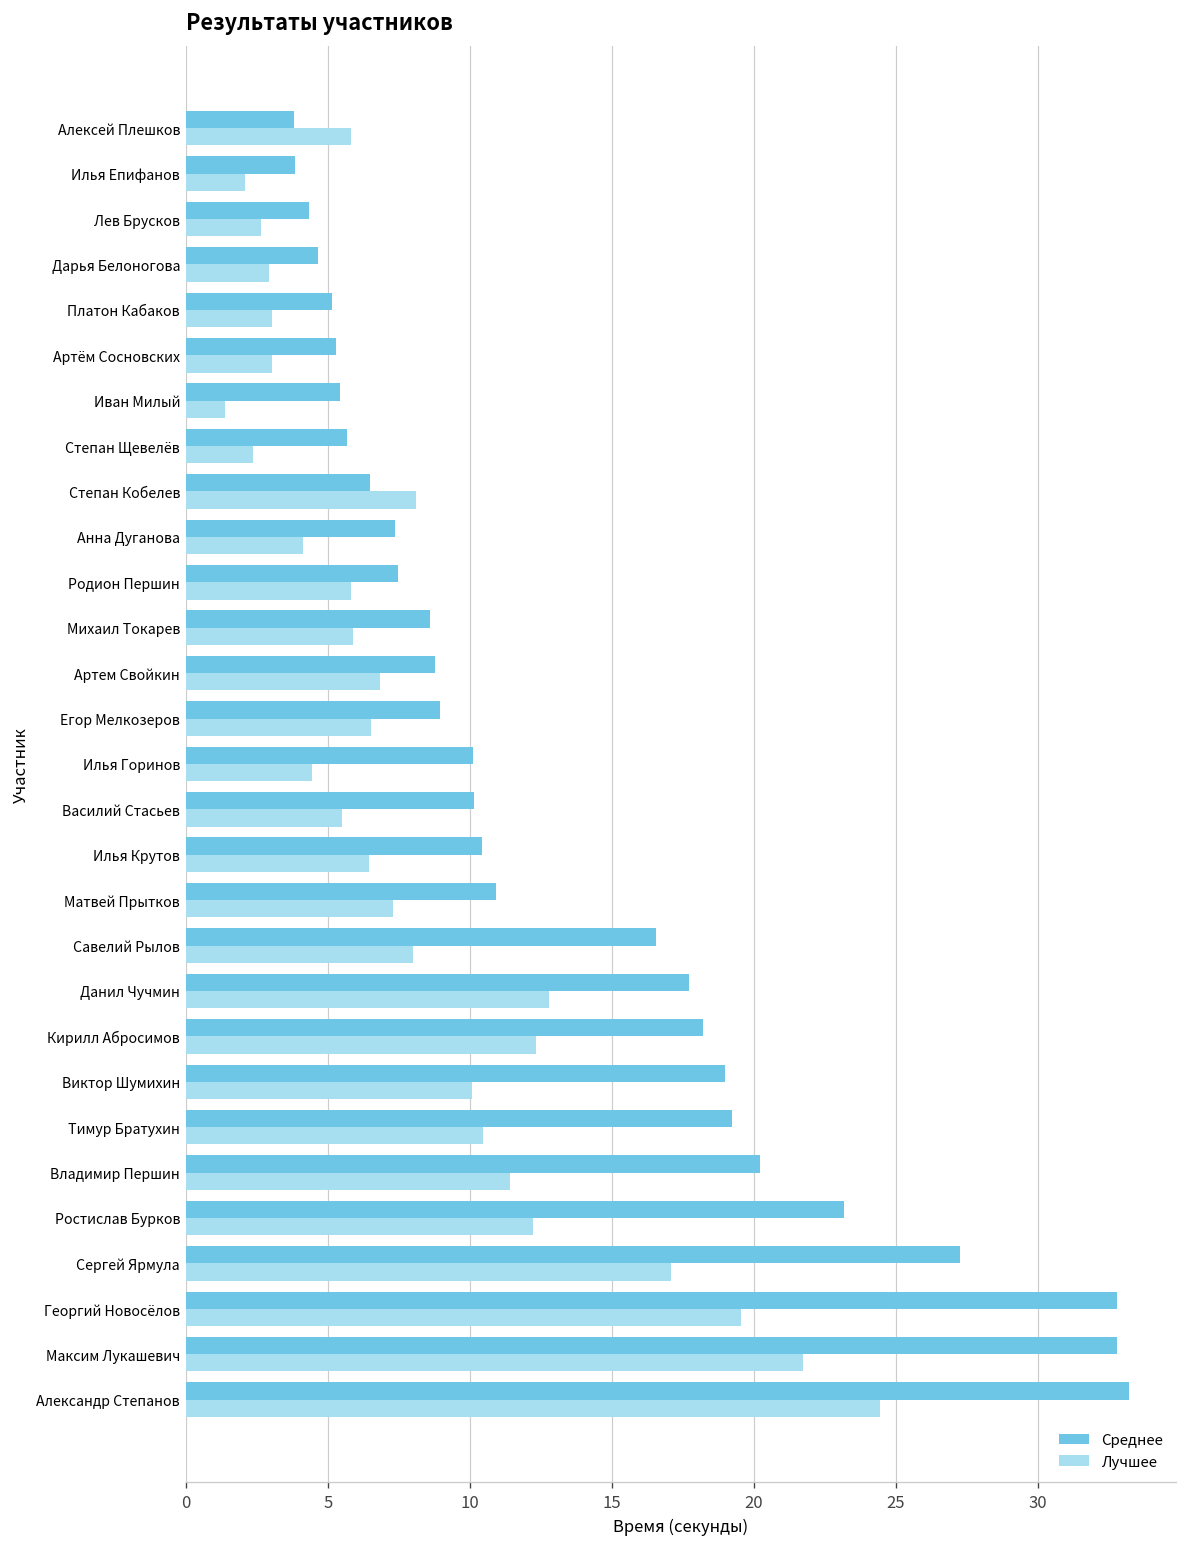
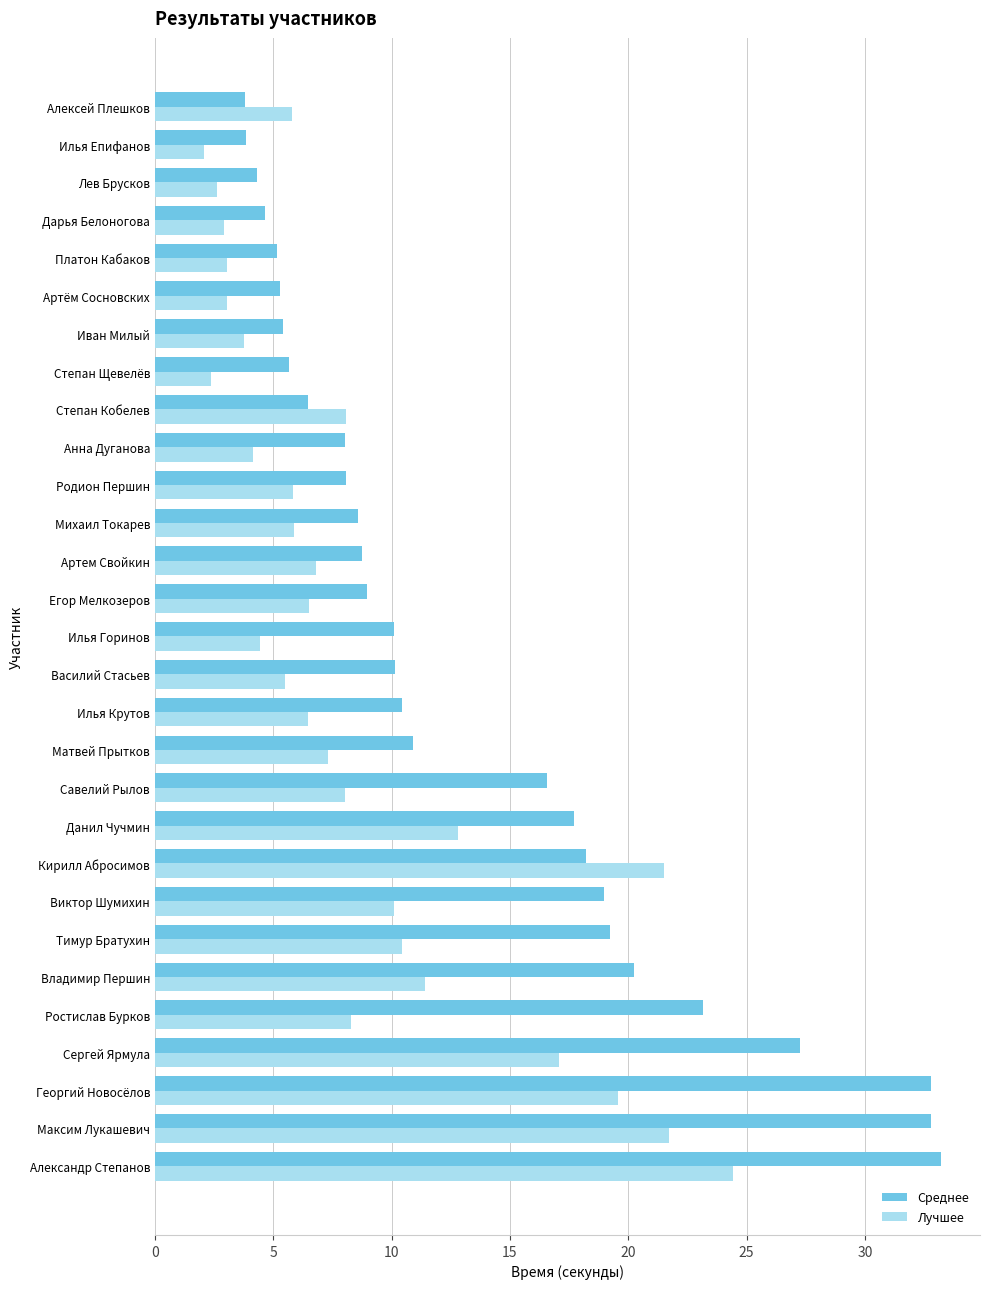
  {
    "Среднее": {
      "Алексей Плешков": 3.8,
      "Илья Епифанов": 3.8,
      "Лев Брусков": 4.3,
      "Дарья Белоногова": 4.7,
      "Платон Кабаков": 5.2,
      "Артём Сосновских": 5.3,
      "Иван Милый": 5.4,
      "Степан Щевелёв": 5.7,
      "Степан Кобелев": 6.5,
-     "Анна Дуганова": 7.4,
-     "Родион Першин": 7.5,
+     "Анна Дуганова": 8.0,
+     "Родион Першин": 8.1,
      "Михаил Токарев": 8.6,
      "Артем Свойкин": 8.8,
      "Егор Мелкозеров": 9.0,
      "Илья Горинов": 10.1,
      "Василий Стасьев": 10.2,
      "Илья Крутов": 10.4,
      "Матвей Прытков": 10.9,
      "Савелий Рылов": 16.6,
      "Данил Чучмин": 17.7,
      "Кирилл Абросимов": 18.2,
      "Виктор Шумихин": 19.0,
      "Тимур Братухин": 19.2,
      "Владимир Першин": 20.2,
      "Ростислав Бурков": 23.2,
      "Сергей Ярмула": 27.2,
      "Георгий Новосёлов": 32.8,
      "Максим Лукашевич": 32.8,
      "Александр Степанов": 33.2
    },
    "Лучшее": {
      "Алексей Плешков": 5.8,
      "Илья Епифанов": 2.1,
      "Лев Брусков": 2.6,
      "Дарья Белоногова": 2.9,
      "Платон Кабаков": 3.0,
      "Артём Сосновских": 3.0,
-     "Иван Милый": 1.4,
+     "Иван Милый": 3.8,
      "Степан Щевелёв": 2.4,
      "Степан Кобелев": 8.1,
      "Анна Дуганова": 4.1,
      "Родион Першин": 5.8,
      "Михаил Токарев": 5.9,
      "Артем Свойкин": 6.8,
      "Егор Мелкозеров": 6.5,
      "Илья Горинов": 4.5,
      "Василий Стасьев": 5.5,
      "Илья Крутов": 6.5,
      "Матвей Прытков": 7.3,
      "Савелий Рылов": 8.0,
      "Данил Чучмин": 12.8,
-     "Кирилл Абросимов": 12.3,
+     "Кирилл Абросимов": 21.5,
      "Виктор Шумихин": 10.1,
      "Тимур Братухин": 10.5,
      "Владимир Першин": 11.4,
-     "Ростислав Бурков": 12.2,
+     "Ростислав Бурков": 8.3,
      "Сергей Ярмула": 17.1,
      "Георгий Новосёлов": 19.6,
      "Максим Лукашевич": 21.7,
      "Александр Степанов": 24.4
    }
  }
